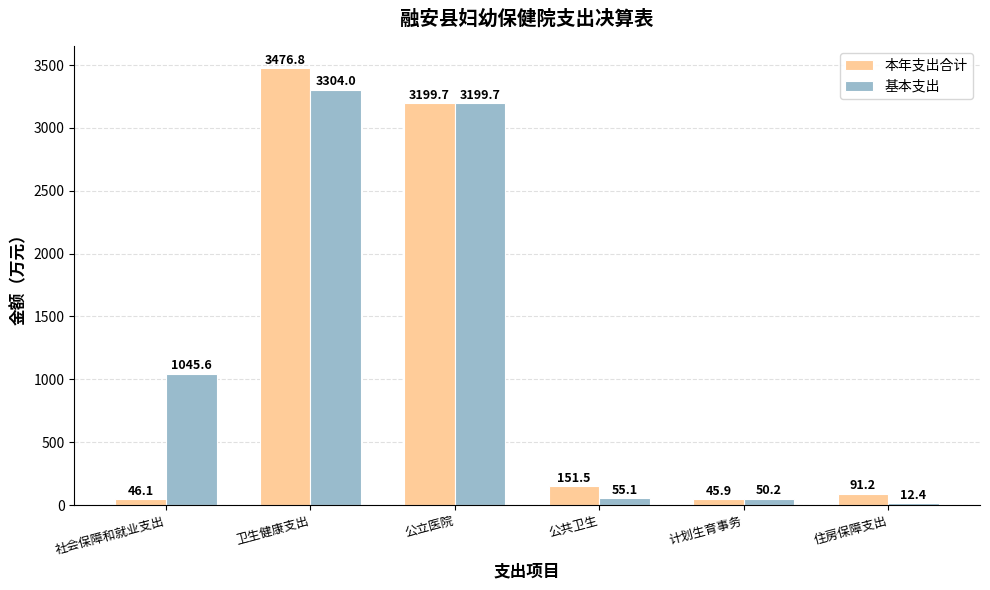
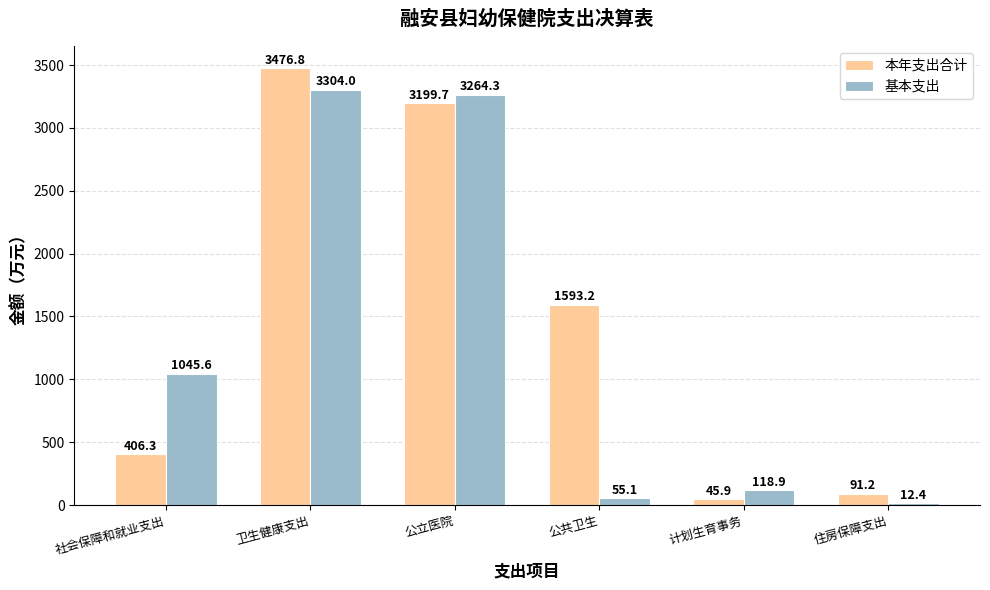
  {
    "本年支出合计": {
-     "社会保障和就业支出": 46.1,
+     "社会保障和就业支出": 406.3,
      "卫生健康支出": 3476.8,
      "公立医院": 3199.7,
-     "公共卫生": 151.5,
+     "公共卫生": 1593.2,
      "计划生育事务": 45.9,
      "住房保障支出": 91.2
    },
    "基本支出": {
      "社会保障和就业支出": 1045.6,
      "卫生健康支出": 3304.0,
-     "公立医院": 3199.7,
+     "公立医院": 3264.3,
      "公共卫生": 55.1,
-     "计划生育事务": 50.2,
+     "计划生育事务": 118.9,
      "住房保障支出": 12.4
    }
  }
